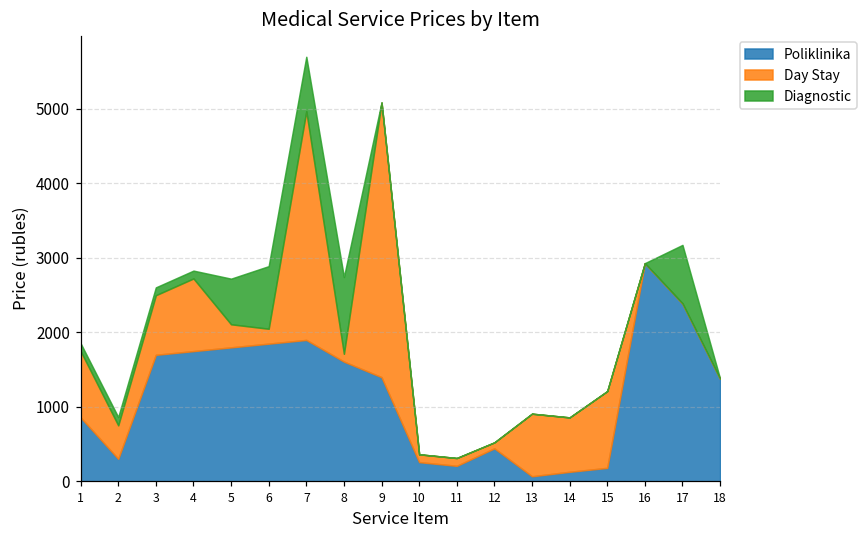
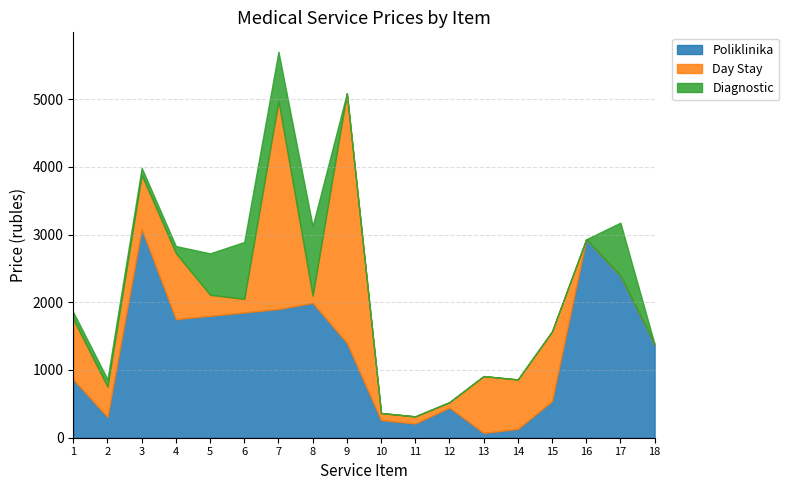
  {
    "Poliklinika": {
      "1": 900,
      "2": 300,
-     "3": 1700,
+     "3": 3100,
      "4": 1800,
      "5": 1800,
      "6": 1900,
      "7": 1900,
-     "8": 1600,
+     "8": 2000,
      "9": 1400,
      "10": 300,
      "11": 200,
      "12": 400,
      "13": 100,
      "14": 100,
-     "15": 200
+     "15": 500
    },
    "Day Stay": {
      "1": 900,
      "2": 500,
      "3": 800,
      "4": 1000,
      "5": 300,
      "6": 200,
      "7": 3100,
      "8": 100
    },
    "Diagnostic": {
      "1": 100,
      "2": 100,
      "3": 100,
      "4": 100,
      "5": 600,
      "6": 800,
      "7": 700,
      "8": 1000,
      "17": 800
    }
  }
